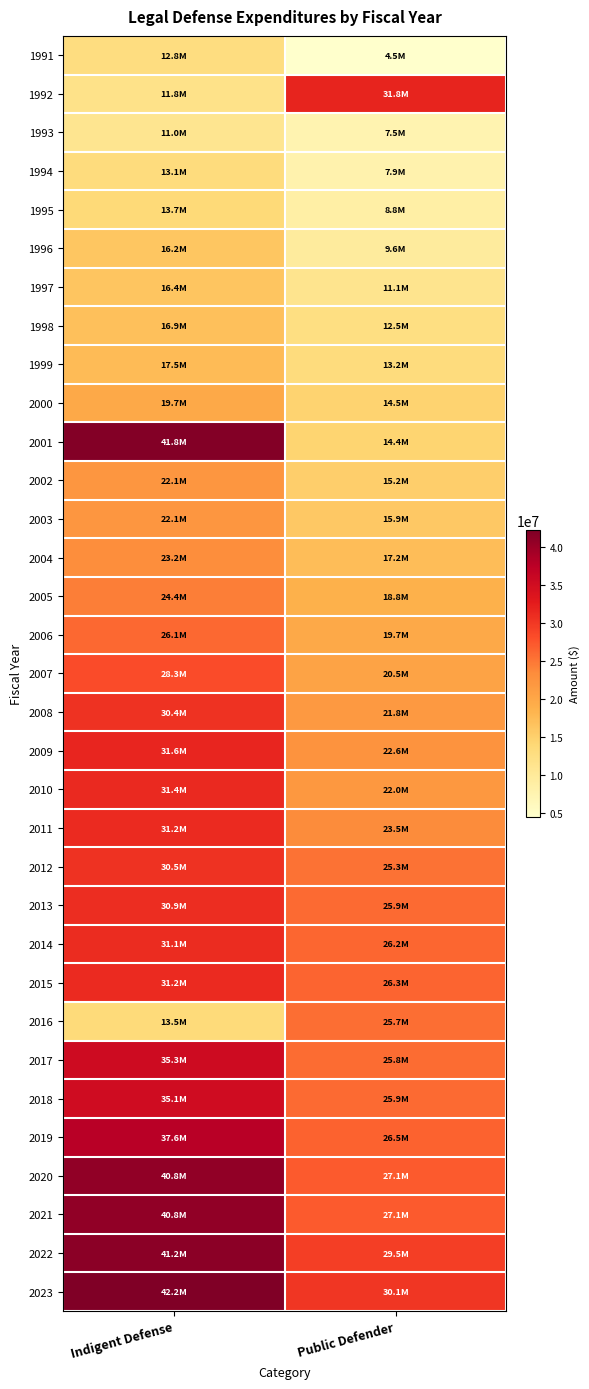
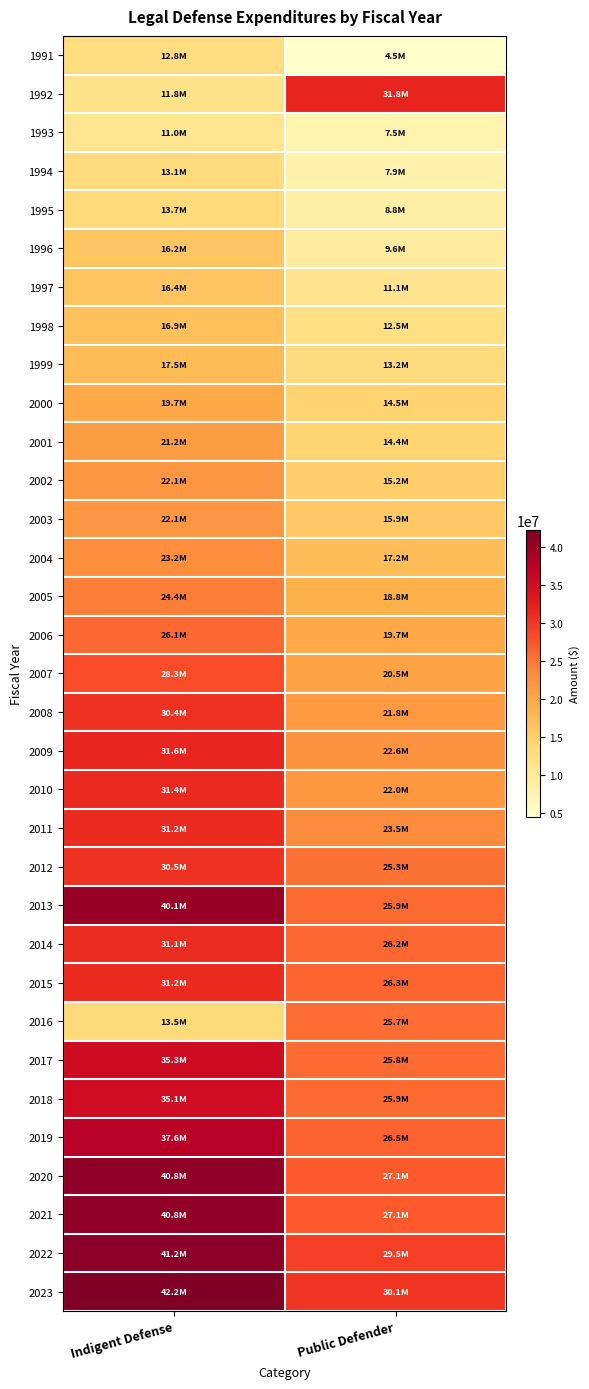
  {
    "1991": {
      "Indigent Defense": "12.8M",
      "Public Defender": "4.5M"
    },
    "1992": {
      "Indigent Defense": "11.8M",
      "Public Defender": "31.8M"
    },
    "1993": {
      "Indigent Defense": "11.0M",
      "Public Defender": "7.5M"
    },
    "1994": {
      "Indigent Defense": "13.1M",
      "Public Defender": "7.9M"
    },
    "1995": {
      "Indigent Defense": "13.7M",
      "Public Defender": "8.8M"
    },
    "1996": {
      "Indigent Defense": "16.2M",
      "Public Defender": "9.6M"
    },
    "1997": {
      "Indigent Defense": "16.4M",
      "Public Defender": "11.1M"
    },
    "1998": {
      "Indigent Defense": "16.9M",
      "Public Defender": "12.5M"
    },
    "1999": {
      "Indigent Defense": "17.5M",
      "Public Defender": "13.2M"
    },
    "2000": {
      "Indigent Defense": "19.7M",
      "Public Defender": "14.5M"
    },
    "2001": {
-     "Indigent Defense": "41.8M",
+     "Indigent Defense": "21.2M",
      "Public Defender": "14.4M"
    },
    "2002": {
      "Indigent Defense": "22.1M",
      "Public Defender": "15.2M"
    },
    "2003": {
      "Indigent Defense": "22.1M",
      "Public Defender": "15.9M"
    },
    "2004": {
      "Indigent Defense": "23.2M",
      "Public Defender": "17.2M"
    },
    "2005": {
      "Indigent Defense": "24.4M",
      "Public Defender": "18.8M"
    },
    "2006": {
      "Indigent Defense": "26.1M",
      "Public Defender": "19.7M"
    },
    "2007": {
      "Indigent Defense": "28.3M",
      "Public Defender": "20.5M"
    },
    "2008": {
      "Indigent Defense": "30.4M",
      "Public Defender": "21.8M"
    },
    "2009": {
      "Indigent Defense": "31.6M",
      "Public Defender": "22.6M"
    },
    "2010": {
      "Indigent Defense": "31.4M",
      "Public Defender": "22.0M"
    },
    "2011": {
      "Indigent Defense": "31.2M",
      "Public Defender": "23.5M"
    },
    "2012": {
      "Indigent Defense": "30.5M",
      "Public Defender": "25.3M"
    },
    "2013": {
-     "Indigent Defense": "30.9M",
+     "Indigent Defense": "40.1M",
      "Public Defender": "25.9M"
    },
    "2014": {
      "Indigent Defense": "31.1M",
      "Public Defender": "26.2M"
    },
    "2015": {
      "Indigent Defense": "31.2M",
      "Public Defender": "26.3M"
    },
    "2016": {
      "Indigent Defense": "13.5M",
      "Public Defender": "25.7M"
    },
    "2017": {
      "Indigent Defense": "35.3M",
      "Public Defender": "25.8M"
    },
    "2018": {
      "Indigent Defense": "35.1M",
      "Public Defender": "25.9M"
    },
    "2019": {
      "Indigent Defense": "37.6M",
      "Public Defender": "26.5M"
    },
    "2020": {
      "Indigent Defense": "40.8M",
      "Public Defender": "27.1M"
    },
    "2021": {
      "Indigent Defense": "40.8M",
      "Public Defender": "27.1M"
    },
    "2022": {
      "Indigent Defense": "41.2M",
      "Public Defender": "29.5M"
    },
    "2023": {
      "Indigent Defense": "42.2M",
      "Public Defender": "30.1M"
    }
  }
